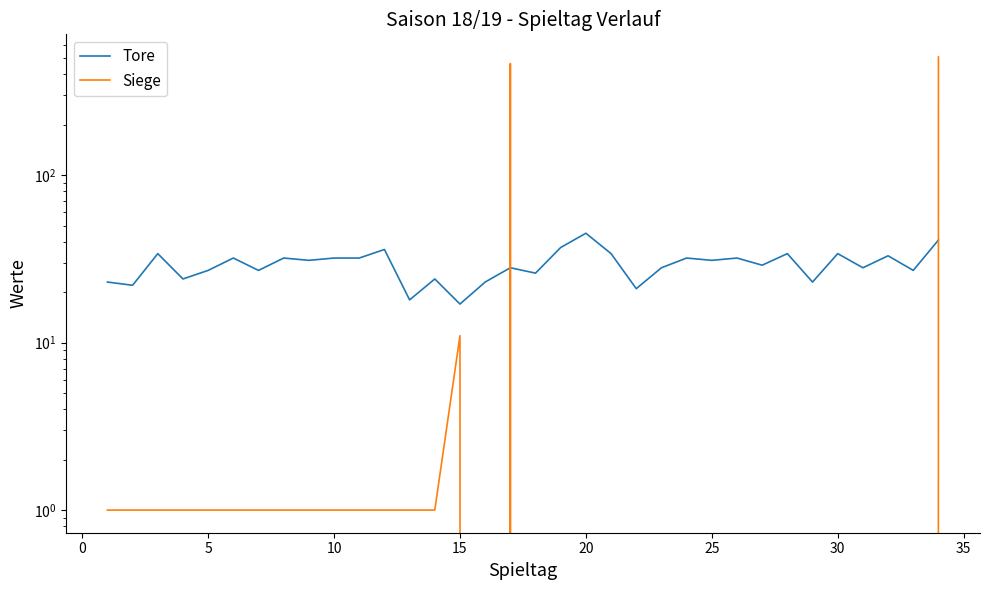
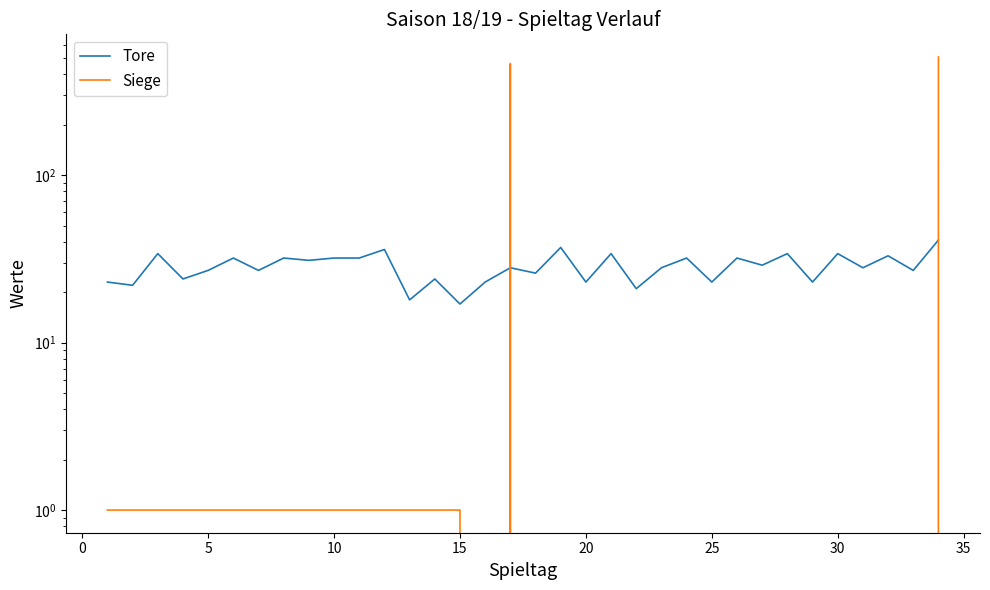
  {
    "Tore": {
      "5": 27,
      "10": 32,
      "15": 17,
-     "20": 45,
-     "25": 31,
+     "20": 23,
+     "25": 23,
      "30": 34
    },
    "Siege": {
      "5": 1,
      "10": 1,
-     "15": 11
+     "15": 1
    }
  }
